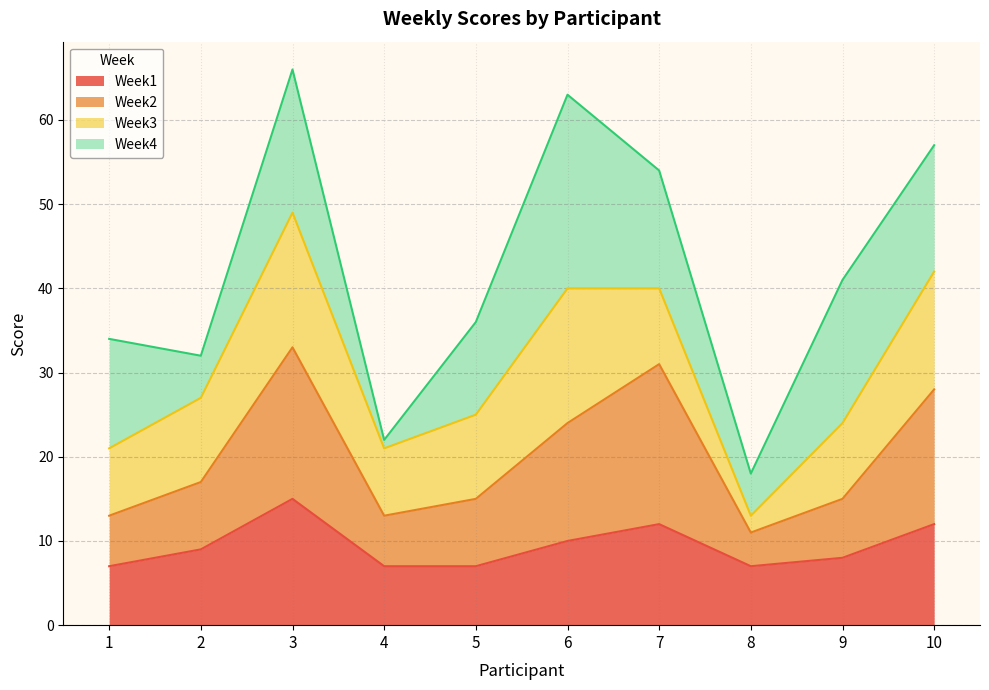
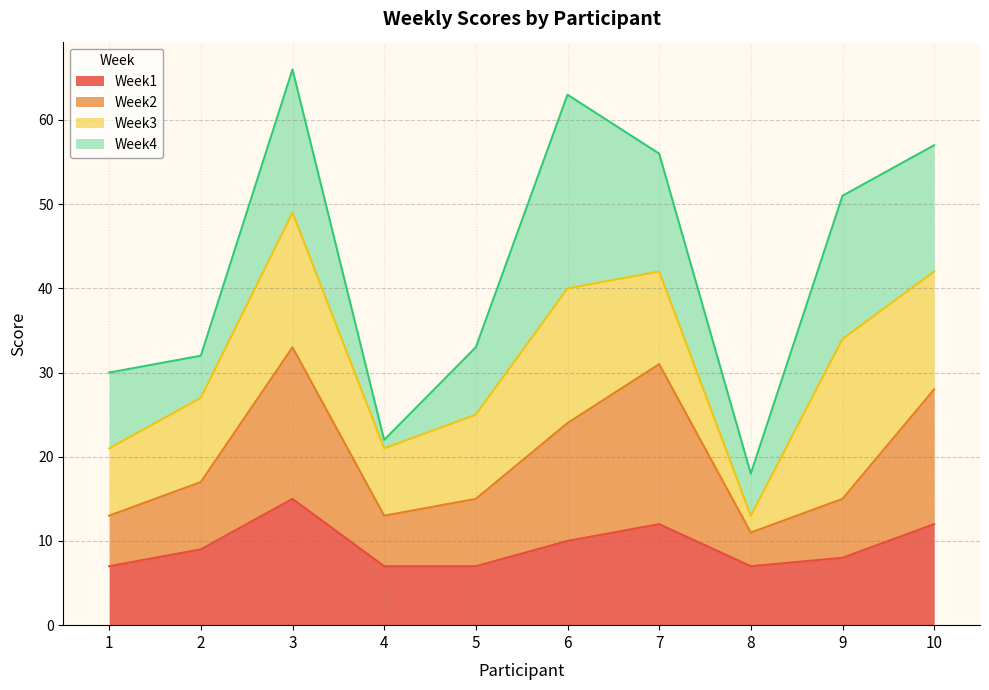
  {
    "Week3": {
      "1": 8,
      "2": 10,
      "3": 16,
      "4": 8,
      "5": 10,
      "6": 16,
-     "7": 9,
+     "7": 11,
      "8": 2,
-     "9": 9,
+     "9": 19,
      "10": 14
    },
    "Week4": {
-     "1": 13,
+     "1": 9,
      "2": 5,
      "3": 17,
      "4": 1,
-     "5": 11,
+     "5": 8,
      "6": 23,
      "7": 14,
      "8": 5,
      "9": 17,
      "10": 15
    }
  }
